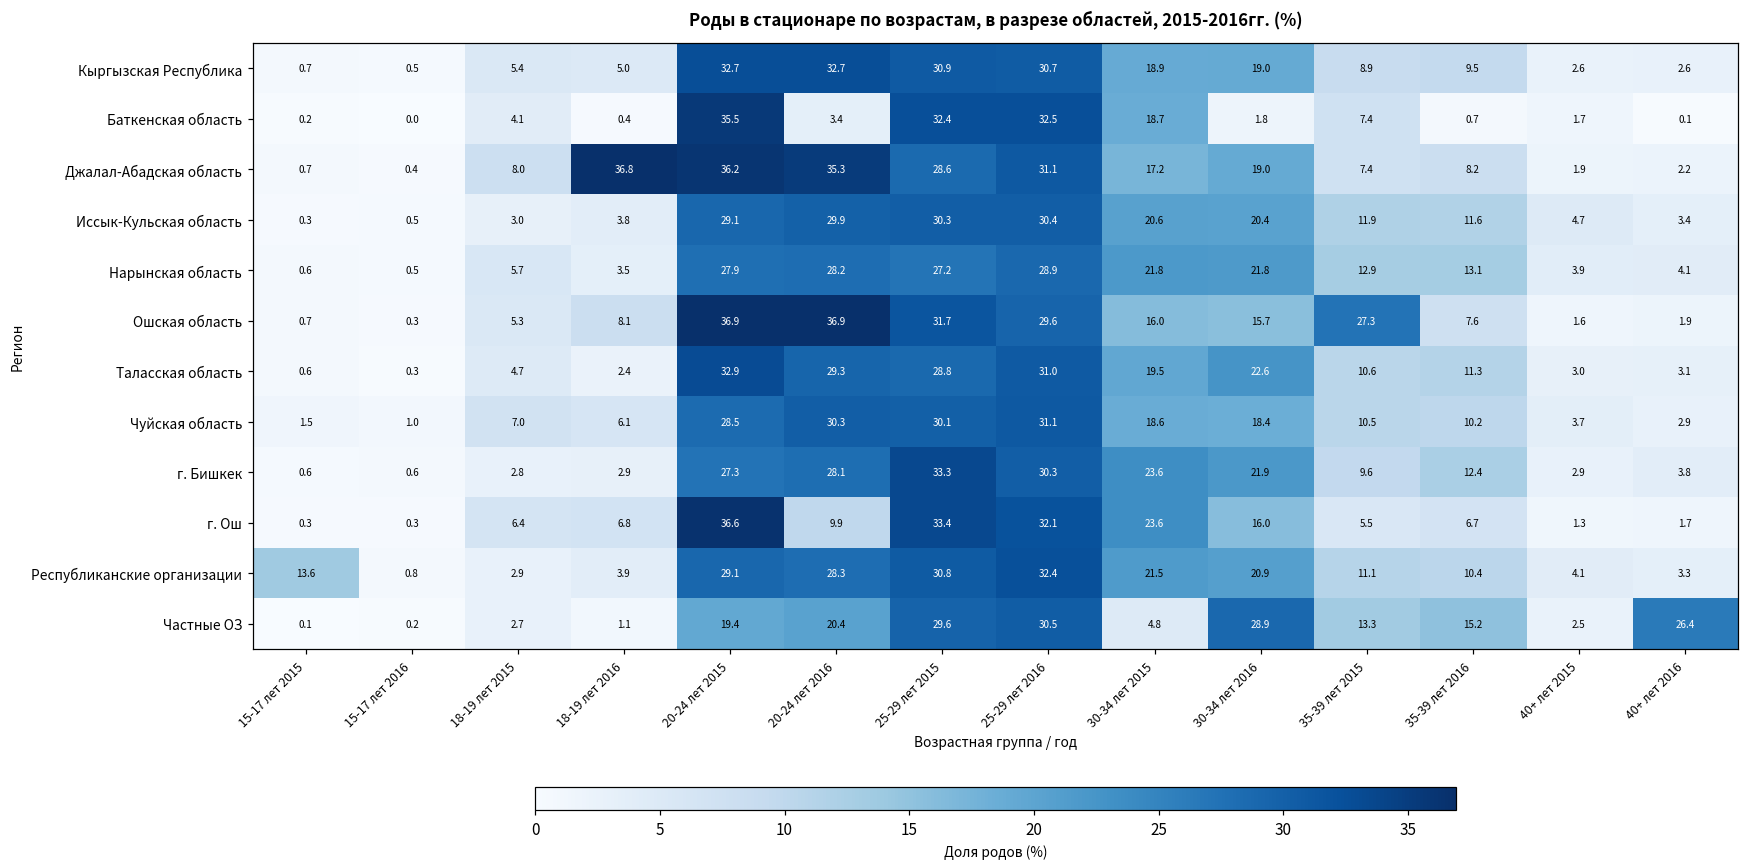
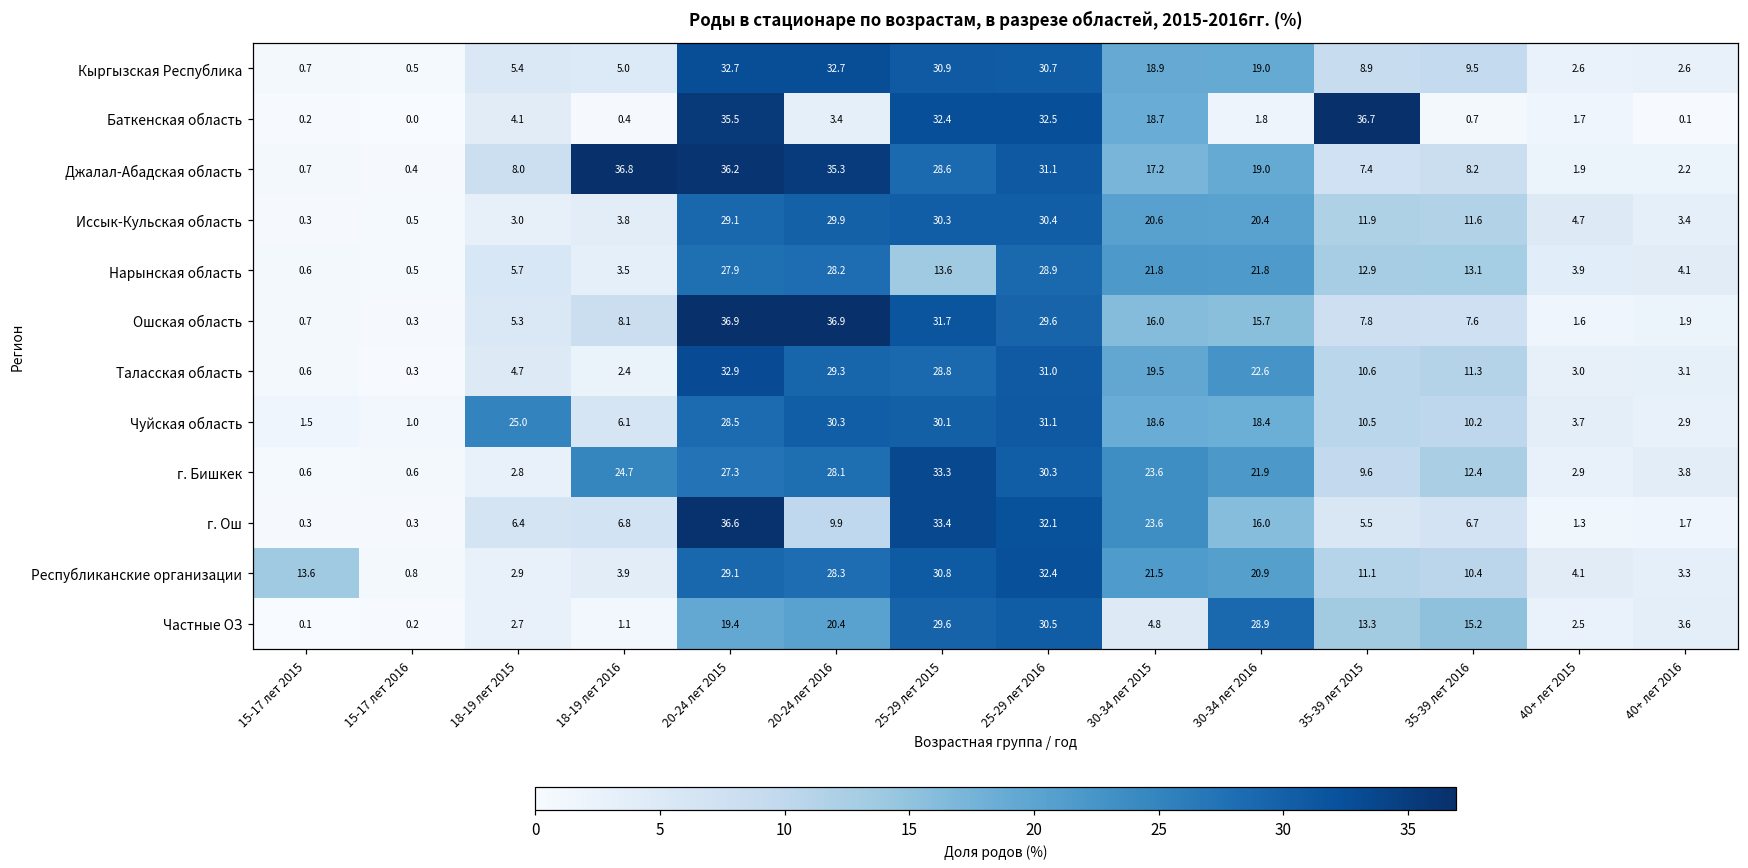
  {
    "Кыргызская Республика": {
      "15-17 лет 2015": 0.7,
      "15-17 лет 2016": 0.5,
      "18-19 лет 2015": 5.4,
      "18-19 лет 2016": 5.0,
      "20-24 лет 2015": 32.7,
      "20-24 лет 2016": 32.7,
      "25-29 лет 2015": 30.9,
      "25-29 лет 2016": 30.7,
      "30-34 лет 2015": 18.9,
      "30-34 лет 2016": 19.0,
      "35-39 лет 2015": 8.9,
      "35-39 лет 2016": 9.5,
      "40+ лет 2015": 2.6,
      "40+ лет 2016": 2.6
    },
    "Баткенская область": {
      "15-17 лет 2015": 0.2,
      "15-17 лет 2016": 0.0,
      "18-19 лет 2015": 4.1,
      "18-19 лет 2016": 0.4,
      "20-24 лет 2015": 35.5,
      "20-24 лет 2016": 3.4,
      "25-29 лет 2015": 32.4,
      "25-29 лет 2016": 32.5,
      "30-34 лет 2015": 18.7,
      "30-34 лет 2016": 1.8,
-     "35-39 лет 2015": 7.4,
+     "35-39 лет 2015": 36.7,
      "35-39 лет 2016": 0.7,
      "40+ лет 2015": 1.7,
      "40+ лет 2016": 0.1
    },
    "Джалал-Абадская область": {
      "15-17 лет 2015": 0.7,
      "15-17 лет 2016": 0.4,
      "18-19 лет 2015": 8.0,
      "18-19 лет 2016": 36.8,
      "20-24 лет 2015": 36.2,
      "20-24 лет 2016": 35.3,
      "25-29 лет 2015": 28.6,
      "25-29 лет 2016": 31.1,
      "30-34 лет 2015": 17.2,
      "30-34 лет 2016": 19.0,
      "35-39 лет 2015": 7.4,
      "35-39 лет 2016": 8.2,
      "40+ лет 2015": 1.9,
      "40+ лет 2016": 2.2
    },
    "Иссык-Кульская область": {
      "15-17 лет 2015": 0.3,
      "15-17 лет 2016": 0.5,
      "18-19 лет 2015": 3.0,
      "18-19 лет 2016": 3.8,
      "20-24 лет 2015": 29.1,
      "20-24 лет 2016": 29.9,
      "25-29 лет 2015": 30.3,
      "25-29 лет 2016": 30.4,
      "30-34 лет 2015": 20.6,
      "30-34 лет 2016": 20.4,
      "35-39 лет 2015": 11.9,
      "35-39 лет 2016": 11.6,
      "40+ лет 2015": 4.7,
      "40+ лет 2016": 3.4
    },
    "Нарынская область": {
      "15-17 лет 2015": 0.6,
      "15-17 лет 2016": 0.5,
      "18-19 лет 2015": 5.7,
      "18-19 лет 2016": 3.5,
      "20-24 лет 2015": 27.9,
      "20-24 лет 2016": 28.2,
-     "25-29 лет 2015": 27.2,
+     "25-29 лет 2015": 13.6,
      "25-29 лет 2016": 28.9,
      "30-34 лет 2015": 21.8,
      "30-34 лет 2016": 21.8,
      "35-39 лет 2015": 12.9,
      "35-39 лет 2016": 13.1,
      "40+ лет 2015": 3.9,
      "40+ лет 2016": 4.1
    },
    "Ошская область": {
      "15-17 лет 2015": 0.7,
      "15-17 лет 2016": 0.3,
      "18-19 лет 2015": 5.3,
      "18-19 лет 2016": 8.1,
      "20-24 лет 2015": 36.9,
      "20-24 лет 2016": 36.9,
      "25-29 лет 2015": 31.7,
      "25-29 лет 2016": 29.6,
      "30-34 лет 2015": 16.0,
      "30-34 лет 2016": 15.7,
-     "35-39 лет 2015": 27.3,
+     "35-39 лет 2015": 7.8,
      "35-39 лет 2016": 7.6,
      "40+ лет 2015": 1.6,
      "40+ лет 2016": 1.9
    },
    "Таласская область": {
      "15-17 лет 2015": 0.6,
      "15-17 лет 2016": 0.3,
      "18-19 лет 2015": 4.7,
      "18-19 лет 2016": 2.4,
      "20-24 лет 2015": 32.9,
      "20-24 лет 2016": 29.3,
      "25-29 лет 2015": 28.8,
      "25-29 лет 2016": 31.0,
      "30-34 лет 2015": 19.5,
      "30-34 лет 2016": 22.6,
      "35-39 лет 2015": 10.6,
      "35-39 лет 2016": 11.3,
      "40+ лет 2015": 3.0,
      "40+ лет 2016": 3.1
    },
    "Чуйская область": {
      "15-17 лет 2015": 1.5,
      "15-17 лет 2016": 1.0,
-     "18-19 лет 2015": 7.0,
+     "18-19 лет 2015": 25.0,
      "18-19 лет 2016": 6.1,
      "20-24 лет 2015": 28.5,
      "20-24 лет 2016": 30.3,
      "25-29 лет 2015": 30.1,
      "25-29 лет 2016": 31.1,
      "30-34 лет 2015": 18.6,
      "30-34 лет 2016": 18.4,
      "35-39 лет 2015": 10.5,
      "35-39 лет 2016": 10.2,
      "40+ лет 2015": 3.7,
      "40+ лет 2016": 2.9
    },
    "г. Бишкек": {
      "15-17 лет 2015": 0.6,
      "15-17 лет 2016": 0.6,
      "18-19 лет 2015": 2.8,
-     "18-19 лет 2016": 2.9,
+     "18-19 лет 2016": 24.7,
      "20-24 лет 2015": 27.3,
      "20-24 лет 2016": 28.1,
      "25-29 лет 2015": 33.3,
      "25-29 лет 2016": 30.3,
      "30-34 лет 2015": 23.6,
      "30-34 лет 2016": 21.9,
      "35-39 лет 2015": 9.6,
      "35-39 лет 2016": 12.4,
      "40+ лет 2015": 2.9,
      "40+ лет 2016": 3.8
    },
    "г. Ош": {
      "15-17 лет 2015": 0.3,
      "15-17 лет 2016": 0.3,
      "18-19 лет 2015": 6.4,
      "18-19 лет 2016": 6.8,
      "20-24 лет 2015": 36.6,
      "20-24 лет 2016": 9.9,
      "25-29 лет 2015": 33.4,
      "25-29 лет 2016": 32.1,
      "30-34 лет 2015": 23.6,
      "30-34 лет 2016": 16.0,
      "35-39 лет 2015": 5.5,
      "35-39 лет 2016": 6.7,
      "40+ лет 2015": 1.3,
      "40+ лет 2016": 1.7
    },
    "Республиканские организации": {
      "15-17 лет 2015": 13.6,
      "15-17 лет 2016": 0.8,
      "18-19 лет 2015": 2.9,
      "18-19 лет 2016": 3.9,
      "20-24 лет 2015": 29.1,
      "20-24 лет 2016": 28.3,
      "25-29 лет 2015": 30.8,
      "25-29 лет 2016": 32.4,
      "30-34 лет 2015": 21.5,
      "30-34 лет 2016": 20.9,
      "35-39 лет 2015": 11.1,
      "35-39 лет 2016": 10.4,
      "40+ лет 2015": 4.1,
      "40+ лет 2016": 3.3
    },
    "Частные ОЗ": {
      "15-17 лет 2015": 0.1,
      "15-17 лет 2016": 0.2,
      "18-19 лет 2015": 2.7,
      "18-19 лет 2016": 1.1,
      "20-24 лет 2015": 19.4,
      "20-24 лет 2016": 20.4,
      "25-29 лет 2015": 29.6,
      "25-29 лет 2016": 30.5,
      "30-34 лет 2015": 4.8,
      "30-34 лет 2016": 28.9,
      "35-39 лет 2015": 13.3,
      "35-39 лет 2016": 15.2,
      "40+ лет 2015": 2.5,
-     "40+ лет 2016": 26.4
+     "40+ лет 2016": 3.6
    }
  }
